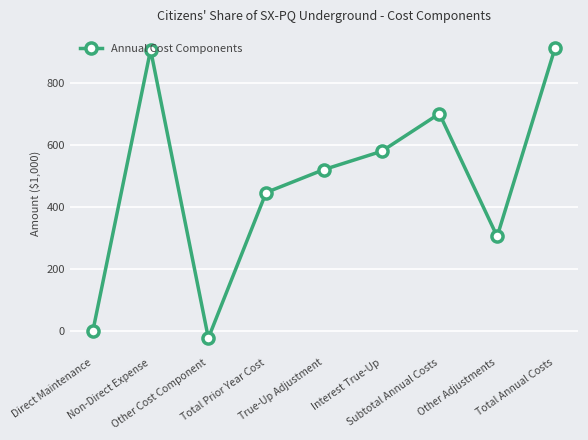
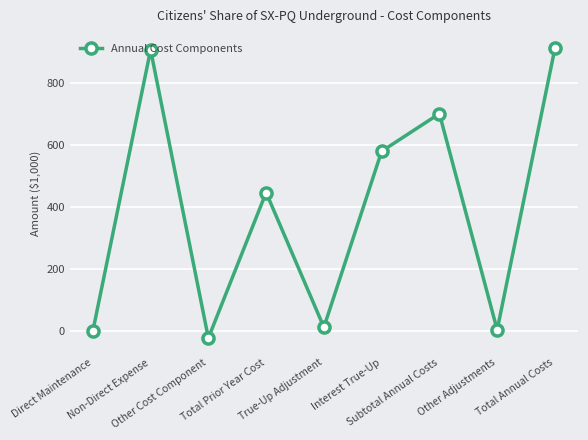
  {
    "Direct Maintenance": 0,
    "Non-Direct Expense": 910,
    "Other Cost Component": -20,
    "Total Prior Year Cost": 450,
-   "True-Up Adjustment": 520,
+   "True-Up Adjustment": 10,
    "Interest True-Up": 580,
    "Subtotal Annual Costs": 700,
-   "Other Adjustments": 310,
+   "Other Adjustments": 0,
    "Total Annual Costs": 910
  }
